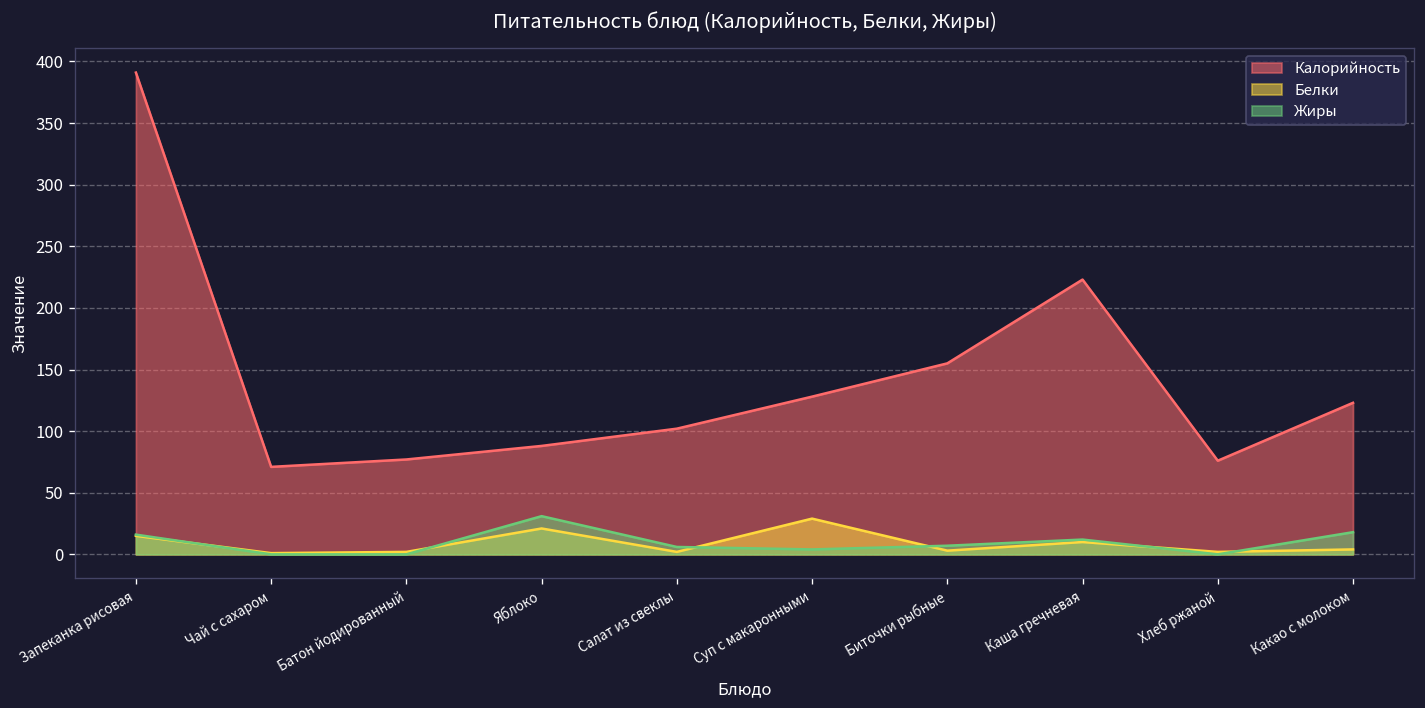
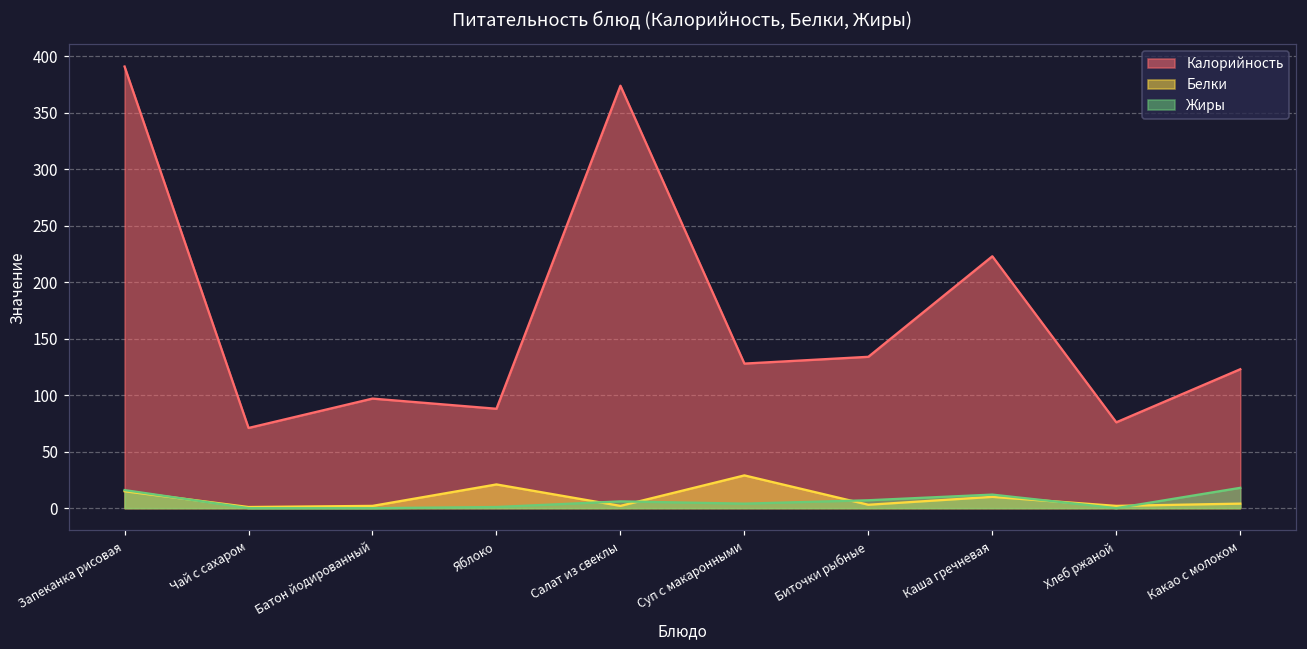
  {
    "Калорийность": {
      "Запеканка рисовая": 391,
      "Чай с сахаром": 71,
-     "Батон йодированный": 77,
+     "Батон йодированный": 97,
      "Яблоко": 88,
-     "Салат из свеклы": 102,
+     "Салат из свеклы": 374,
      "Суп с макаронными": 128,
-     "Биточки рыбные": 155,
+     "Биточки рыбные": 134,
      "Каша гречневая": 223,
      "Хлеб ржаной": 76,
      "Какао с молоком": 123
    },
    "Белки": {
      "Яблоко": 21,
      "Салат из свеклы": 2,
      "Суп с макаронными": 29,
      "Биточки рыбные": 3,
      "Какао с молоком": 4
    },
    "Жиры": {
-     "Яблоко": 31,
+     "Яблоко": 1,
      "Салат из свеклы": 6,
      "Суп с макаронными": 4,
      "Биточки рыбные": 7,
      "Какао с молоком": 18
    }
  }
